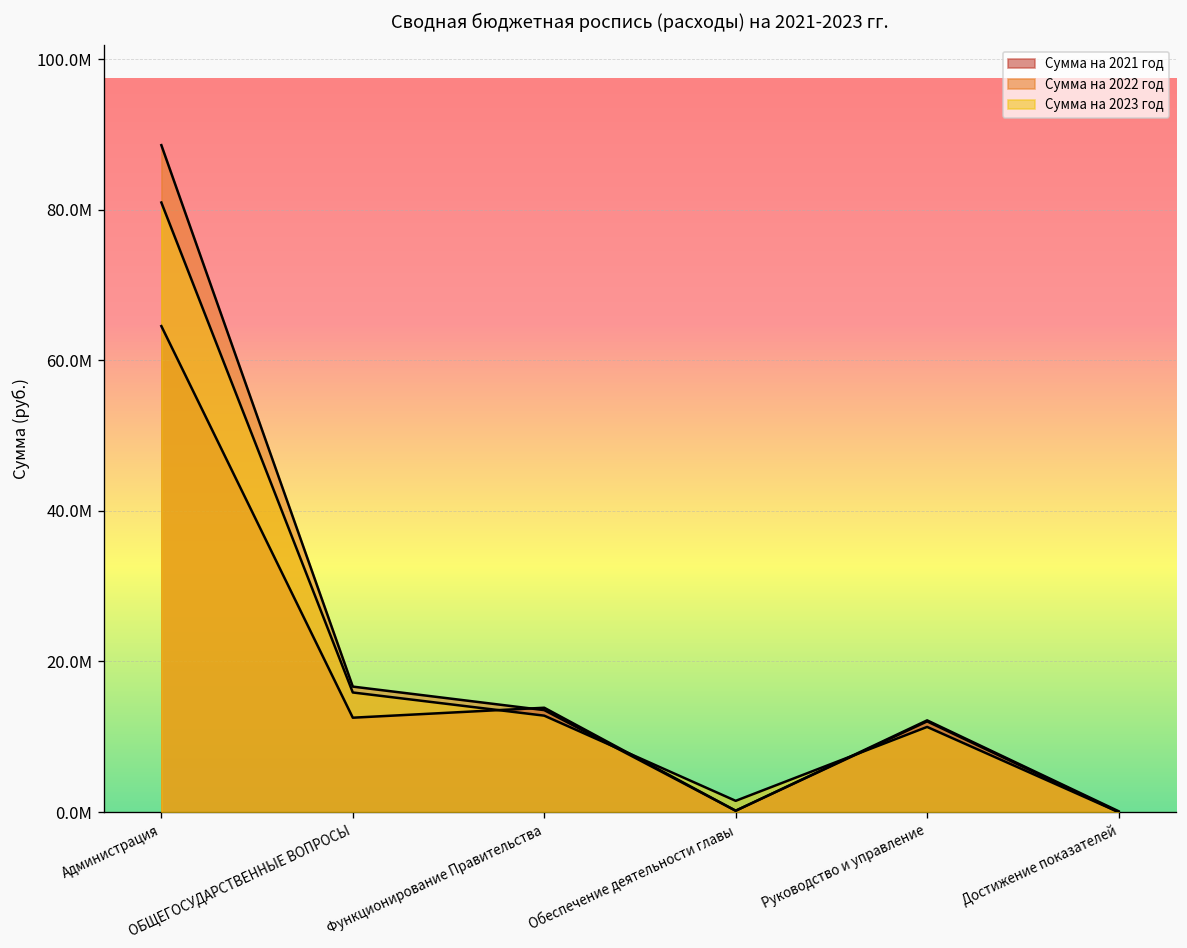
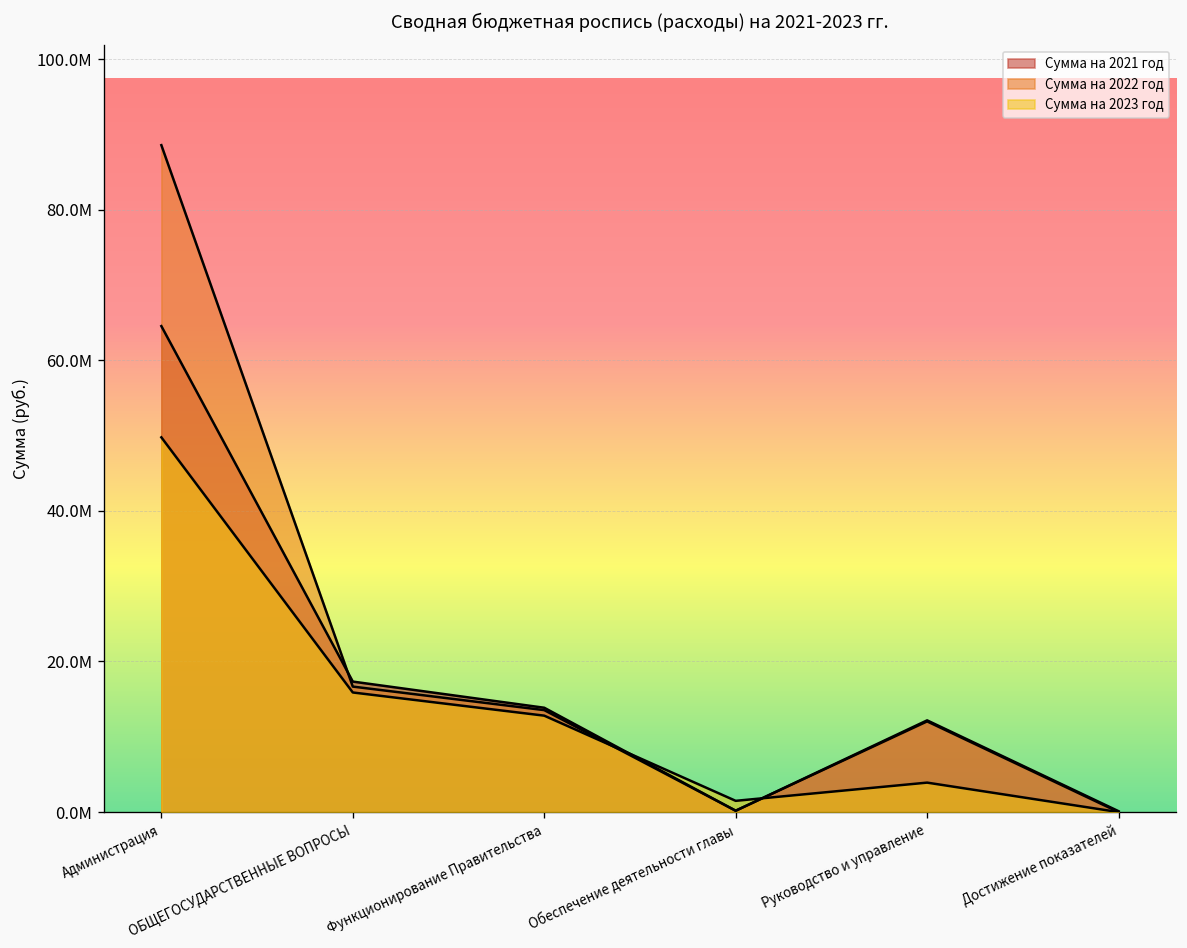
  {
    "Сумма на 2021 год": {
      "Администрация": 65000000,
-     "ОБЩЕГОСУДАРСТВЕННЫЕ ВОПРОСЫ": 13000000
+     "ОБЩЕГОСУДАРСТВЕННЫЕ ВОПРОСЫ": 17000000
    },
    "Сумма на 2022 год": {
      "Администрация": 89000000,
      "ОБЩЕГОСУДАРСТВЕННЫЕ ВОПРОСЫ": 17000000
    },
    "Сумма на 2023 год": {
-     "Администрация": 81000000,
+     "Администрация": 50000000,
      "ОБЩЕГОСУДАРСТВЕННЫЕ ВОПРОСЫ": 16000000,
      "Функционирование Правительства": 13000000,
      "Обеспечение деятельности главы": 1000000,
-     "Руководство и управление": 11000000
+     "Руководство и управление": 4000000
    }
  }
